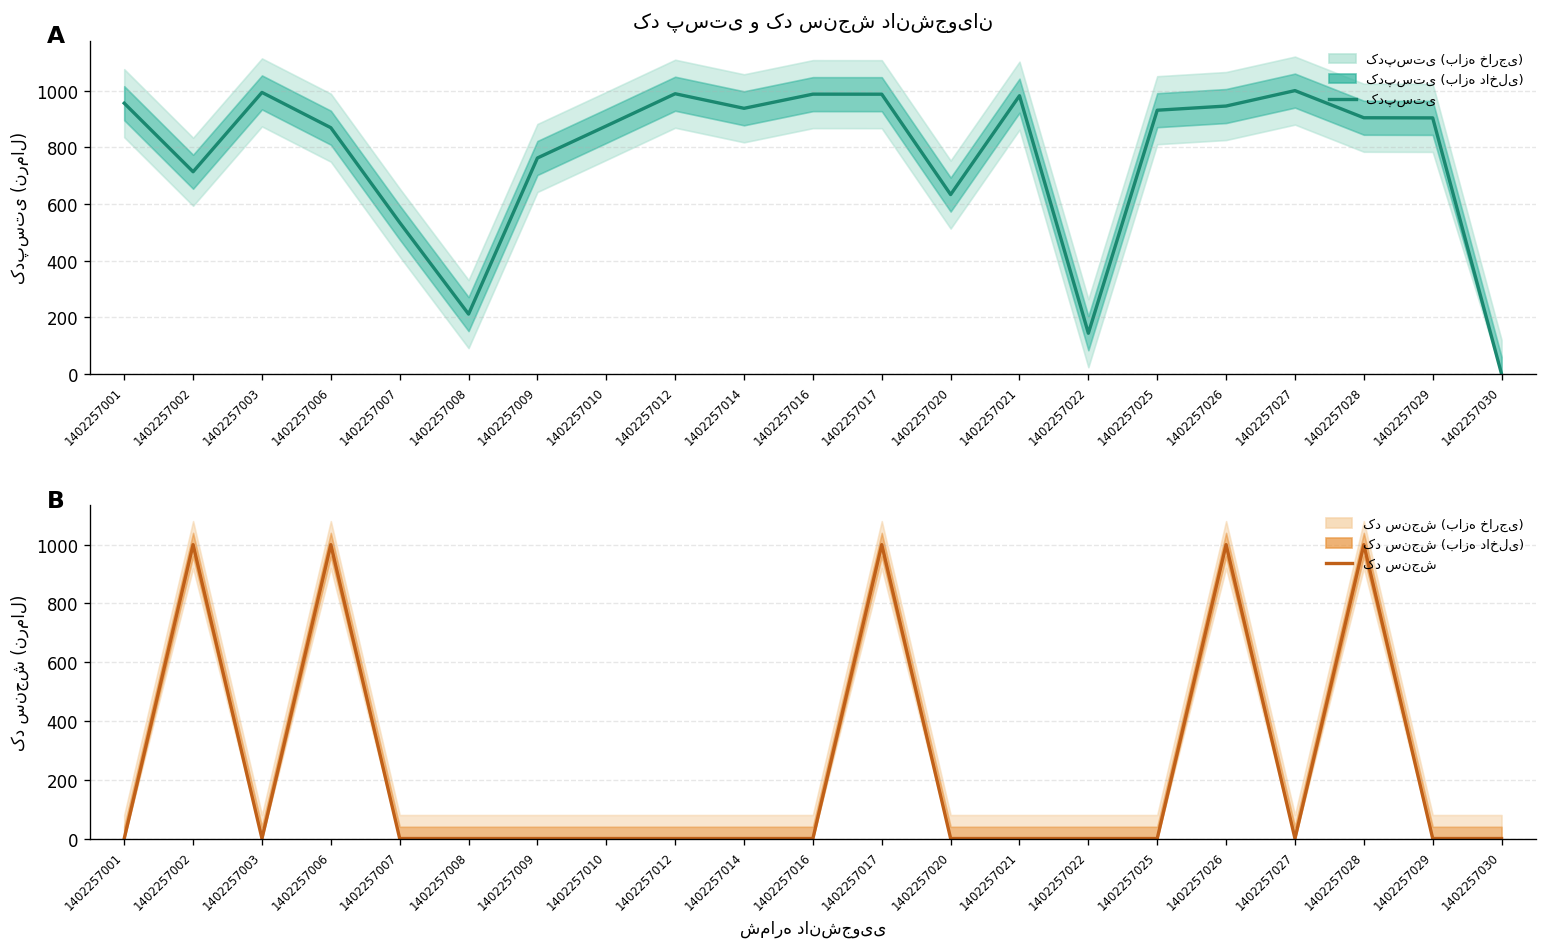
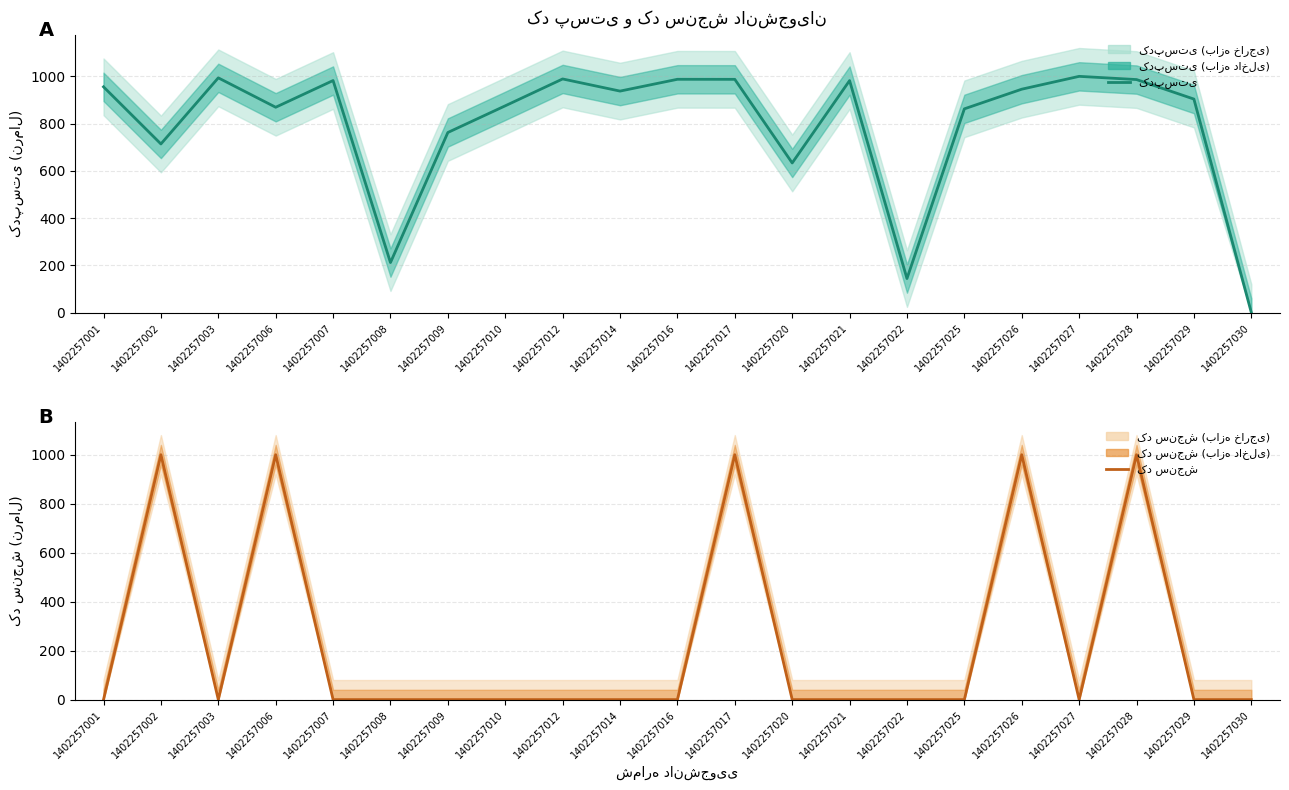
  {
    "کد پستی و کد سنجش دانشجویان": {
      "کد‌پستی": {
        "1402257001": 960,
        "1402257002": 710,
        "1402257003": 990,
        "1402257006": 870,
-       "1402257007": 530,
+       "1402257007": 980,
        "1402257008": 210,
        "1402257009": 760,
        "1402257010": 880,
        "1402257012": 990,
        "1402257014": 940,
        "1402257016": 990,
        "1402257017": 990,
        "1402257020": 630,
        "1402257021": 980,
        "1402257022": 140,
-       "1402257025": 930,
+       "1402257025": 860,
        "1402257026": 950,
        "1402257027": 1000,
-       "1402257028": 900,
+       "1402257028": 990,
        "1402257029": 900,
        "1402257030": 0
      },
      "کد‌پستی (بازه خارجی)": {
        "1402257030": 120
      },
      "کد‌پستی (بازه داخلی)": {
        "1402257030": 60
      }
    }
  }
